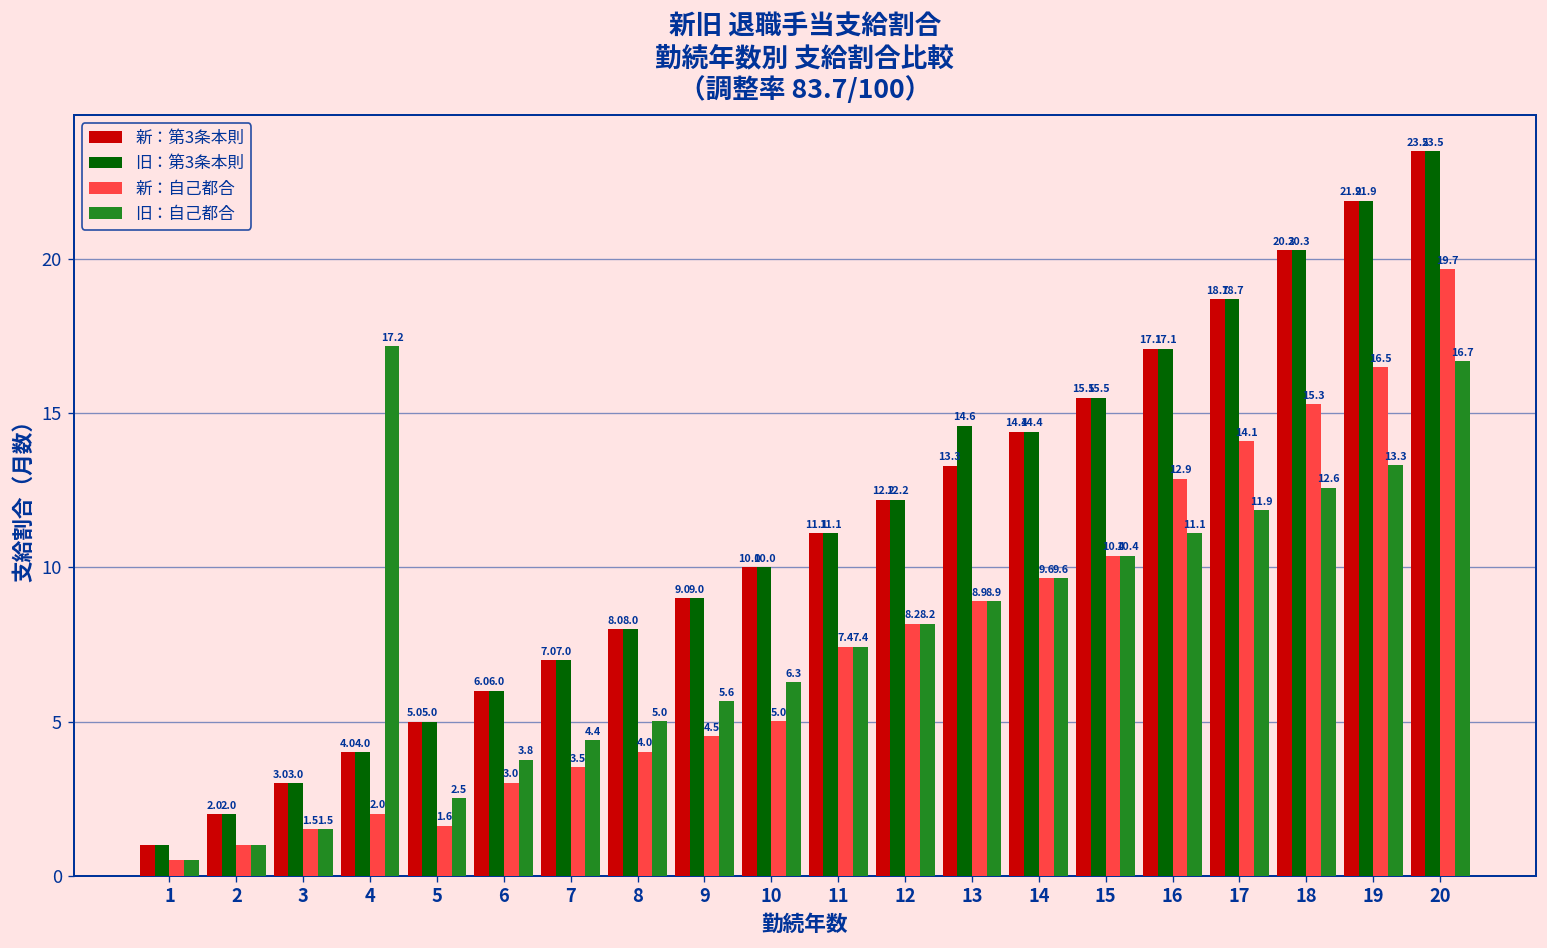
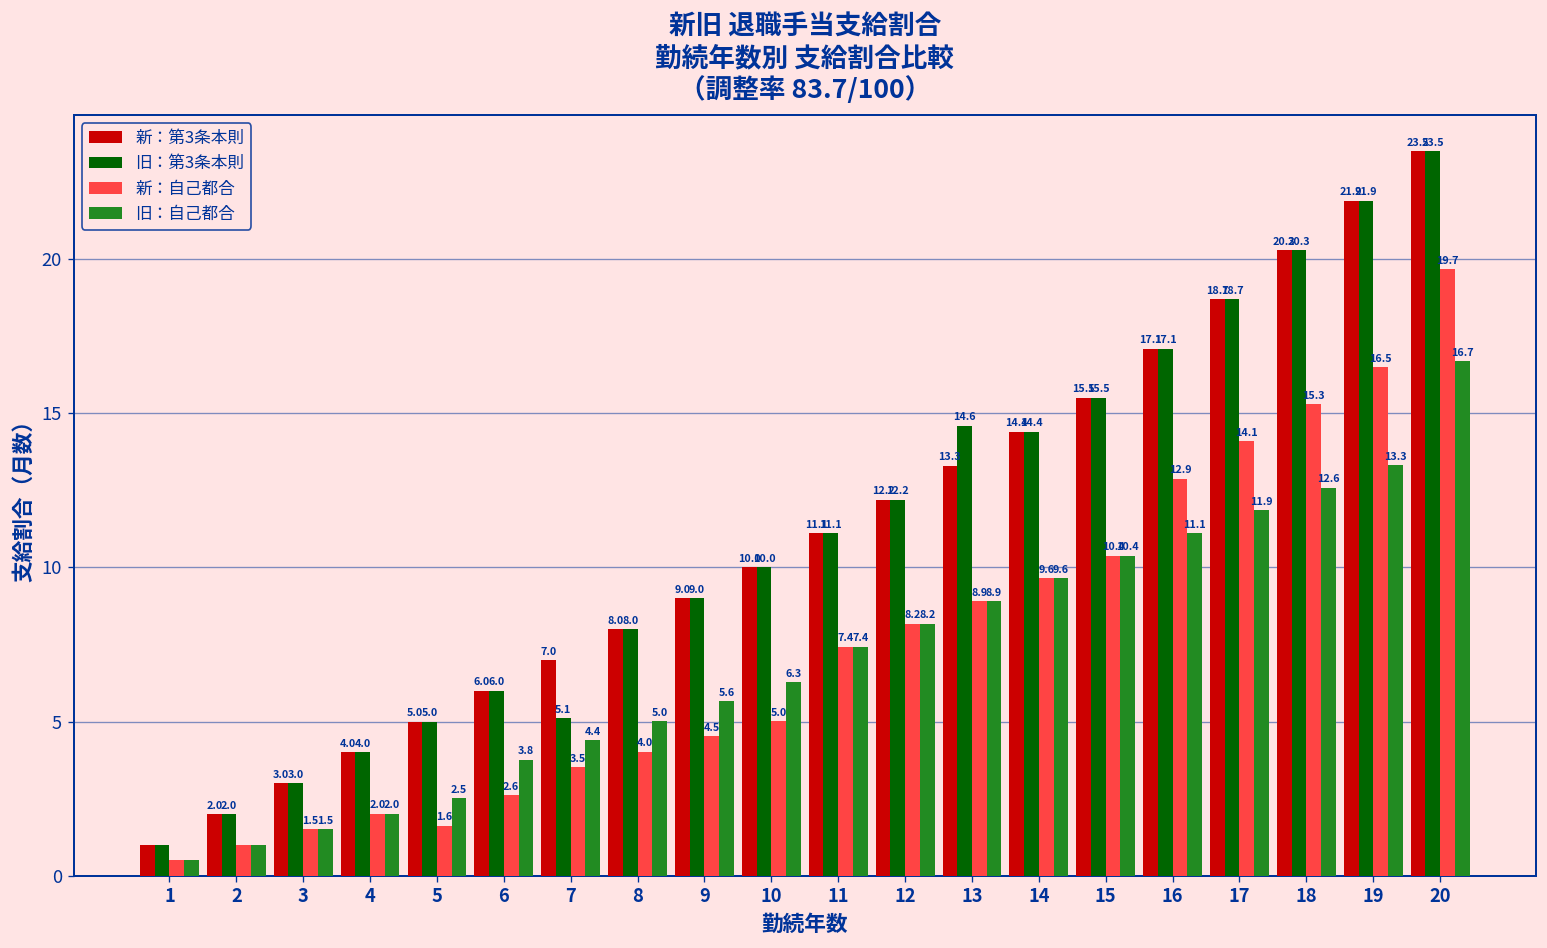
  {
    "新：第3条本則": {
      "2": 2.0,
      "3": 3.0,
      "4": 4.0,
      "5": 5.0,
      "6": 6.0,
      "7": 7.0,
      "8": 8.0,
      "9": 9.0,
      "13": 13.3
    },
    "旧：第3条本則": {
      "2": 2.0,
      "3": 3.0,
      "4": 4.0,
      "5": 5.0,
      "6": 6.0,
-     "7": 7.0,
+     "7": 5.1,
      "8": 8.0,
      "9": 9.0,
      "13": 14.6
    },
    "新：自己都合": {
      "3": 1.5,
      "4": 2.0,
      "5": 1.6,
-     "6": 3.0,
+     "6": 2.6,
      "7": 3.5,
      "8": 4.0,
      "9": 4.5,
      "10": 5.0,
      "11": 7.4,
      "12": 8.2,
      "13": 8.9,
      "14": 9.6,
      "16": 12.9,
      "17": 14.1,
      "18": 15.3,
      "19": 16.5,
      "20": 19.7
    },
    "旧：自己都合": {
      "3": 1.5,
-     "4": 17.2,
+     "4": 2.0,
      "5": 2.5,
      "6": 3.8,
      "7": 4.4,
      "8": 5.0,
      "9": 5.6,
      "10": 6.3,
      "11": 7.4,
      "12": 8.2,
      "13": 8.9,
      "14": 9.6,
      "16": 11.1,
      "17": 11.9,
      "18": 12.6,
      "19": 13.3,
      "20": 16.7
    }
  }
